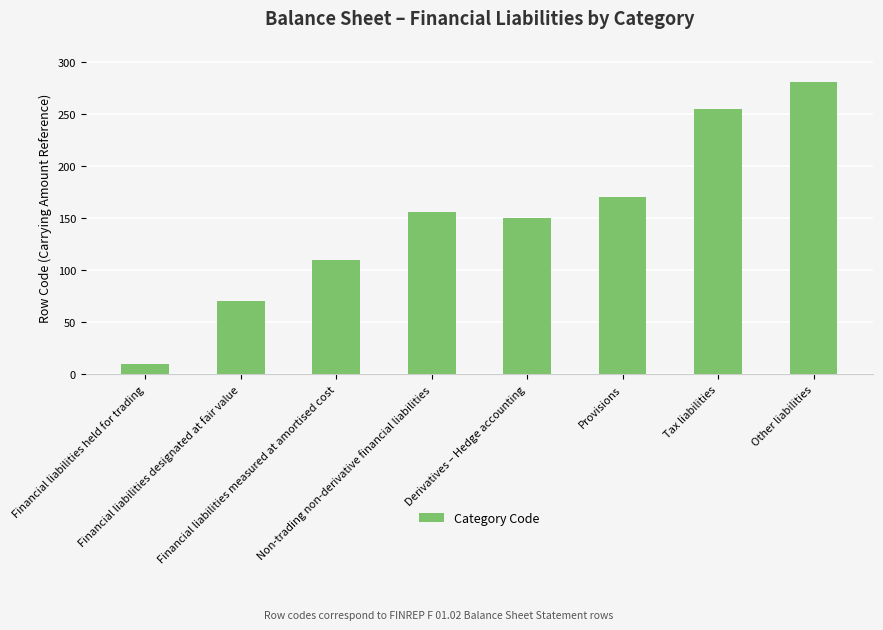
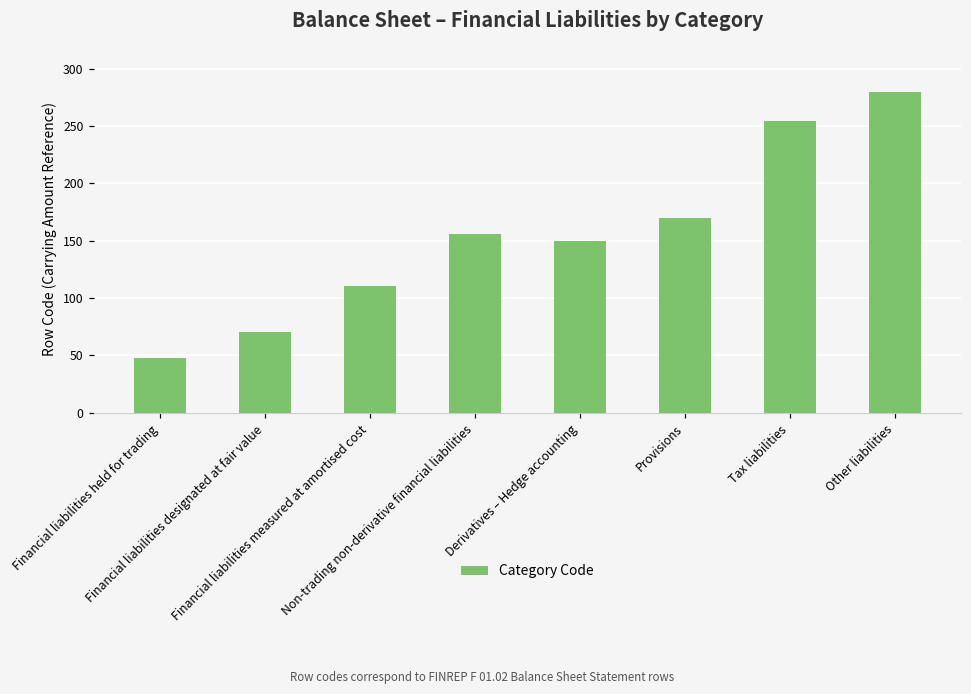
  {
-   "Financial liabilities held for trading": 10,
+   "Financial liabilities held for trading": 48,
    "Financial liabilities designated at fair value": 70,
    "Financial liabilities measured at amortised cost": 110,
    "Non-trading non-derivative financial liabilities": 156,
    "Derivatives – Hedge accounting": 150,
    "Provisions": 170,
    "Tax liabilities": 254,
    "Other liabilities": 280
  }
